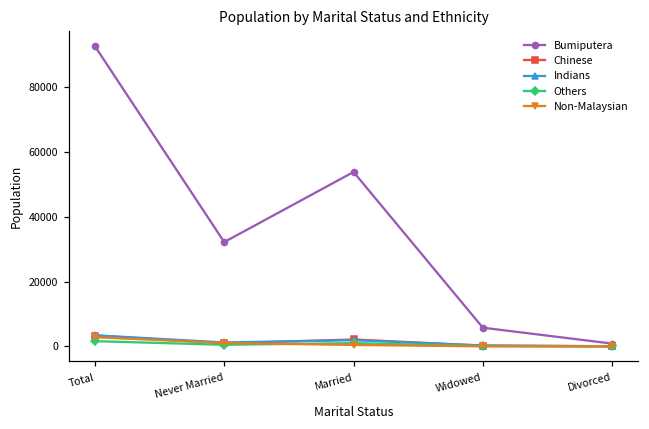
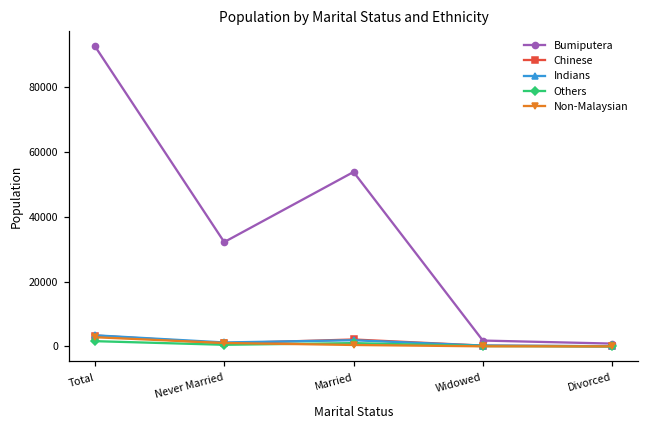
  {
    "Bumiputera": {
      "Total": 93000,
      "Never Married": 32000,
      "Married": 54000,
-     "Widowed": 6000
+     "Widowed": 2000
    },
    "Others": {
      "Total": 2000
    }
  }
